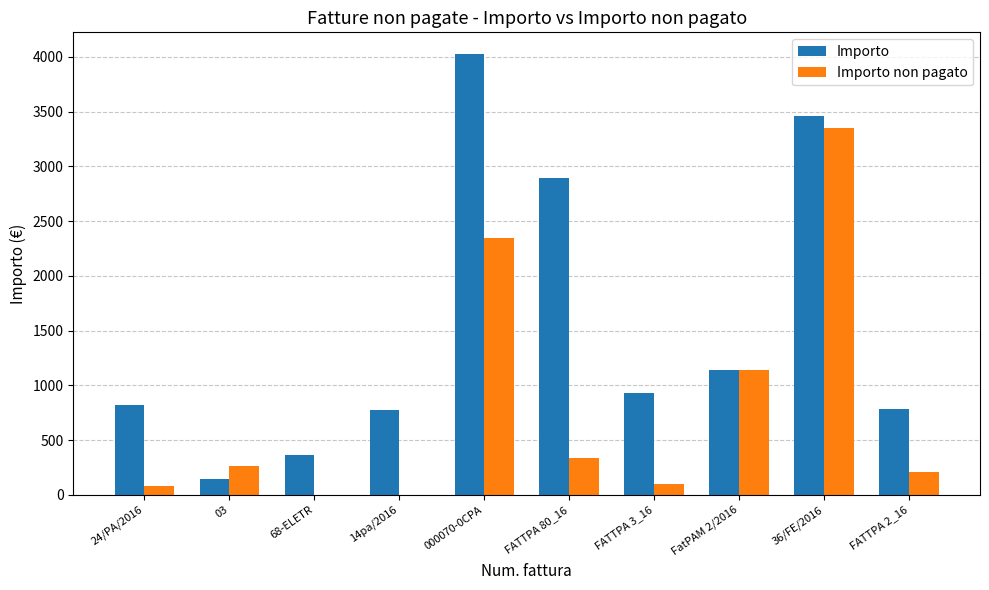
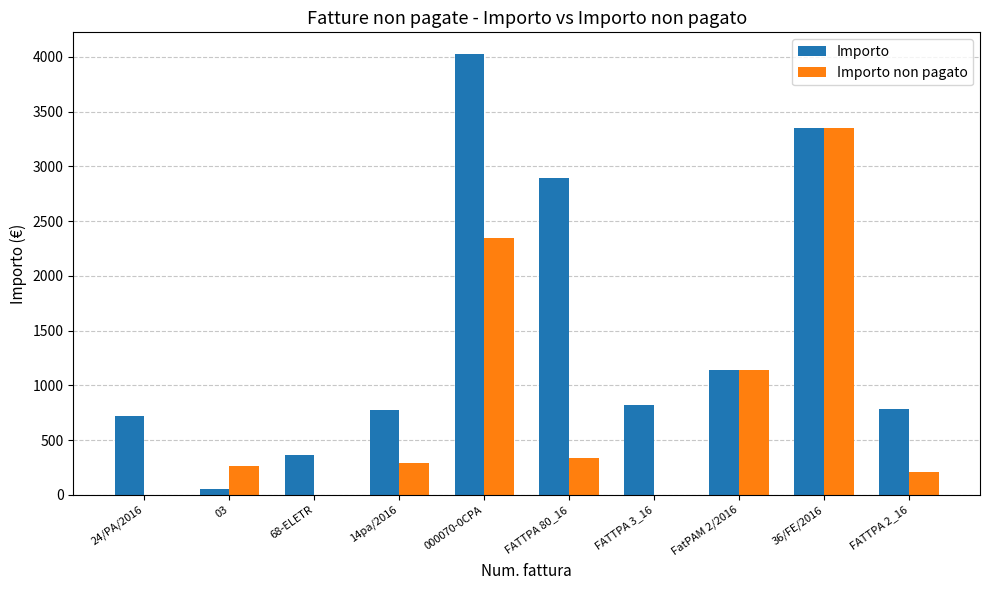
  {
    "Importo": {
-     "24/PA/2016": 820,
-     "03": 150,
+     "24/PA/2016": 720,
+     "03": 50,
      "68-ELETR": 370,
      "14pa/2016": 770,
      "000070-0CPA": 4020,
      "FATTPA 80_16": 2890,
-     "FATTPA 3_16": 930,
+     "FATTPA 3_16": 820,
      "FatPAM 2/2016": 1140,
-     "36/FE/2016": 3460,
+     "36/FE/2016": 3350,
      "FATTPA 2_16": 780
    },
    "Importo non pagato": {
-     "24/PA/2016": 90,
+     "24/PA/2016": 0,
      "03": 260,
      "68-ELETR": 0,
-     "14pa/2016": 0,
+     "14pa/2016": 290,
      "000070-0CPA": 2350,
      "FATTPA 80_16": 330,
-     "FATTPA 3_16": 90,
+     "FATTPA 3_16": 0,
      "FatPAM 2/2016": 1140,
      "36/FE/2016": 3350,
      "FATTPA 2_16": 210
    }
  }
